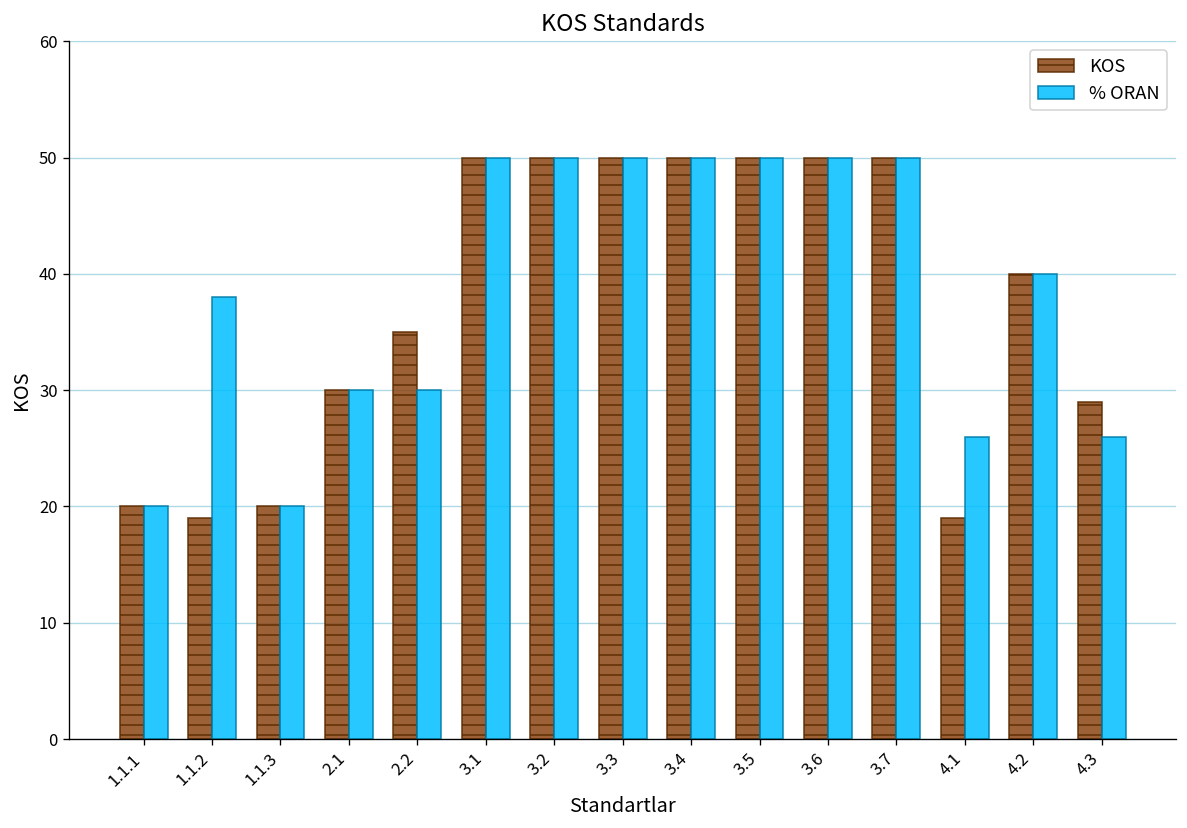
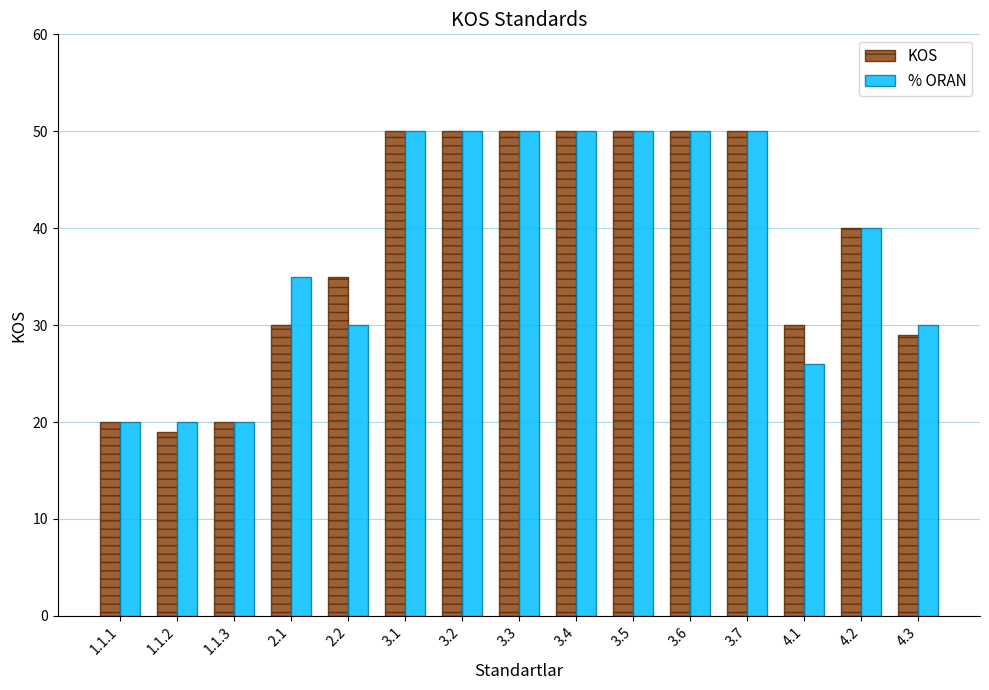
  {
    "KOS": {
      "1.1.1": 20,
      "1.1.2": 19,
      "1.1.3": 20,
      "2.1": 30,
      "2.2": 35,
      "3.1": 50,
      "3.2": 50,
      "3.3": 50,
      "3.4": 50,
      "3.5": 50,
      "3.6": 50,
      "3.7": 50,
-     "4.1": 19,
+     "4.1": 30,
      "4.2": 40,
      "4.3": 29
    },
    "% ORAN": {
      "1.1.1": 20,
-     "1.1.2": 38,
+     "1.1.2": 20,
      "1.1.3": 20,
-     "2.1": 30,
+     "2.1": 35,
      "2.2": 30,
      "3.1": 50,
      "3.2": 50,
      "3.3": 50,
      "3.4": 50,
      "3.5": 50,
      "3.6": 50,
      "3.7": 50,
      "4.1": 26,
      "4.2": 40,
-     "4.3": 26
+     "4.3": 30
    }
  }
